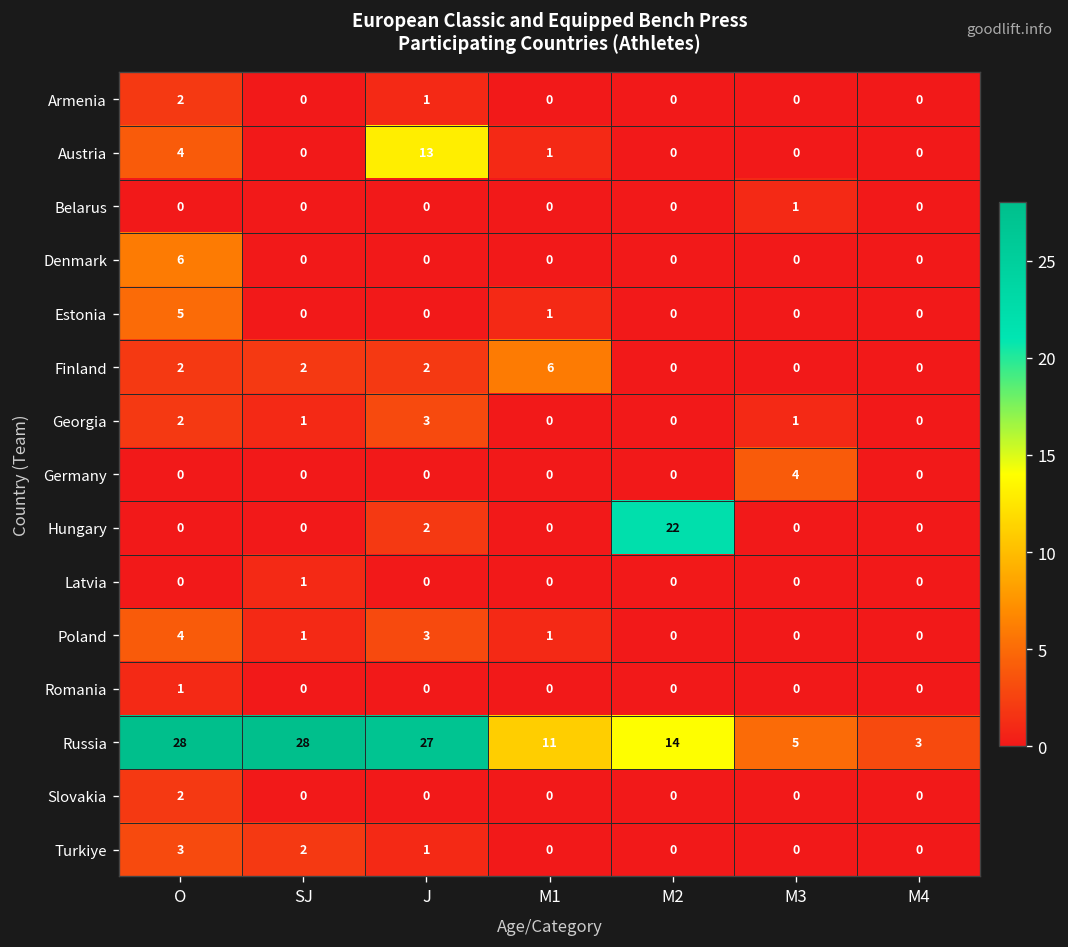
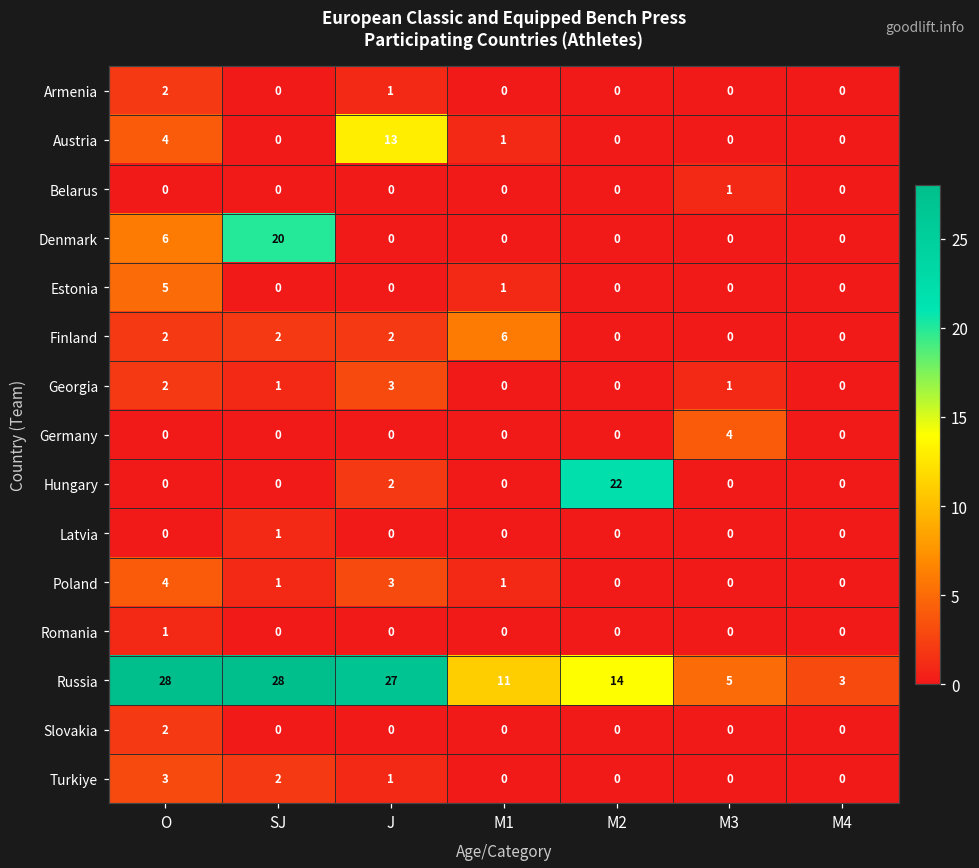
  {
    "Armenia": {
      "O": 2,
      "SJ": 0,
      "J": 1,
      "M1": 0,
      "M2": 0,
      "M3": 0,
      "M4": 0
    },
    "Austria": {
      "O": 4,
      "SJ": 0,
      "J": 13,
      "M1": 1,
      "M2": 0,
      "M3": 0,
      "M4": 0
    },
    "Belarus": {
      "O": 0,
      "SJ": 0,
      "J": 0,
      "M1": 0,
      "M2": 0,
      "M3": 1,
      "M4": 0
    },
    "Denmark": {
      "O": 6,
-     "SJ": 0,
+     "SJ": 20,
      "J": 0,
      "M1": 0,
      "M2": 0,
      "M3": 0,
      "M4": 0
    },
    "Estonia": {
      "O": 5,
      "SJ": 0,
      "J": 0,
      "M1": 1,
      "M2": 0,
      "M3": 0,
      "M4": 0
    },
    "Finland": {
      "O": 2,
      "SJ": 2,
      "J": 2,
      "M1": 6,
      "M2": 0,
      "M3": 0,
      "M4": 0
    },
    "Georgia": {
      "O": 2,
      "SJ": 1,
      "J": 3,
      "M1": 0,
      "M2": 0,
      "M3": 1,
      "M4": 0
    },
    "Germany": {
      "O": 0,
      "SJ": 0,
      "J": 0,
      "M1": 0,
      "M2": 0,
      "M3": 4,
      "M4": 0
    },
    "Hungary": {
      "O": 0,
      "SJ": 0,
      "J": 2,
      "M1": 0,
      "M2": 22,
      "M3": 0,
      "M4": 0
    },
    "Latvia": {
      "O": 0,
      "SJ": 1,
      "J": 0,
      "M1": 0,
      "M2": 0,
      "M3": 0,
      "M4": 0
    },
    "Poland": {
      "O": 4,
      "SJ": 1,
      "J": 3,
      "M1": 1,
      "M2": 0,
      "M3": 0,
      "M4": 0
    },
    "Romania": {
      "O": 1,
      "SJ": 0,
      "J": 0,
      "M1": 0,
      "M2": 0,
      "M3": 0,
      "M4": 0
    },
    "Russia": {
      "O": 28,
      "SJ": 28,
      "J": 27,
      "M1": 11,
      "M2": 14,
      "M3": 5,
      "M4": 3
    },
    "Slovakia": {
      "O": 2,
      "SJ": 0,
      "J": 0,
      "M1": 0,
      "M2": 0,
      "M3": 0,
      "M4": 0
    },
    "Turkiye": {
      "O": 3,
      "SJ": 2,
      "J": 1,
      "M1": 0,
      "M2": 0,
      "M3": 0,
      "M4": 0
    }
  }
